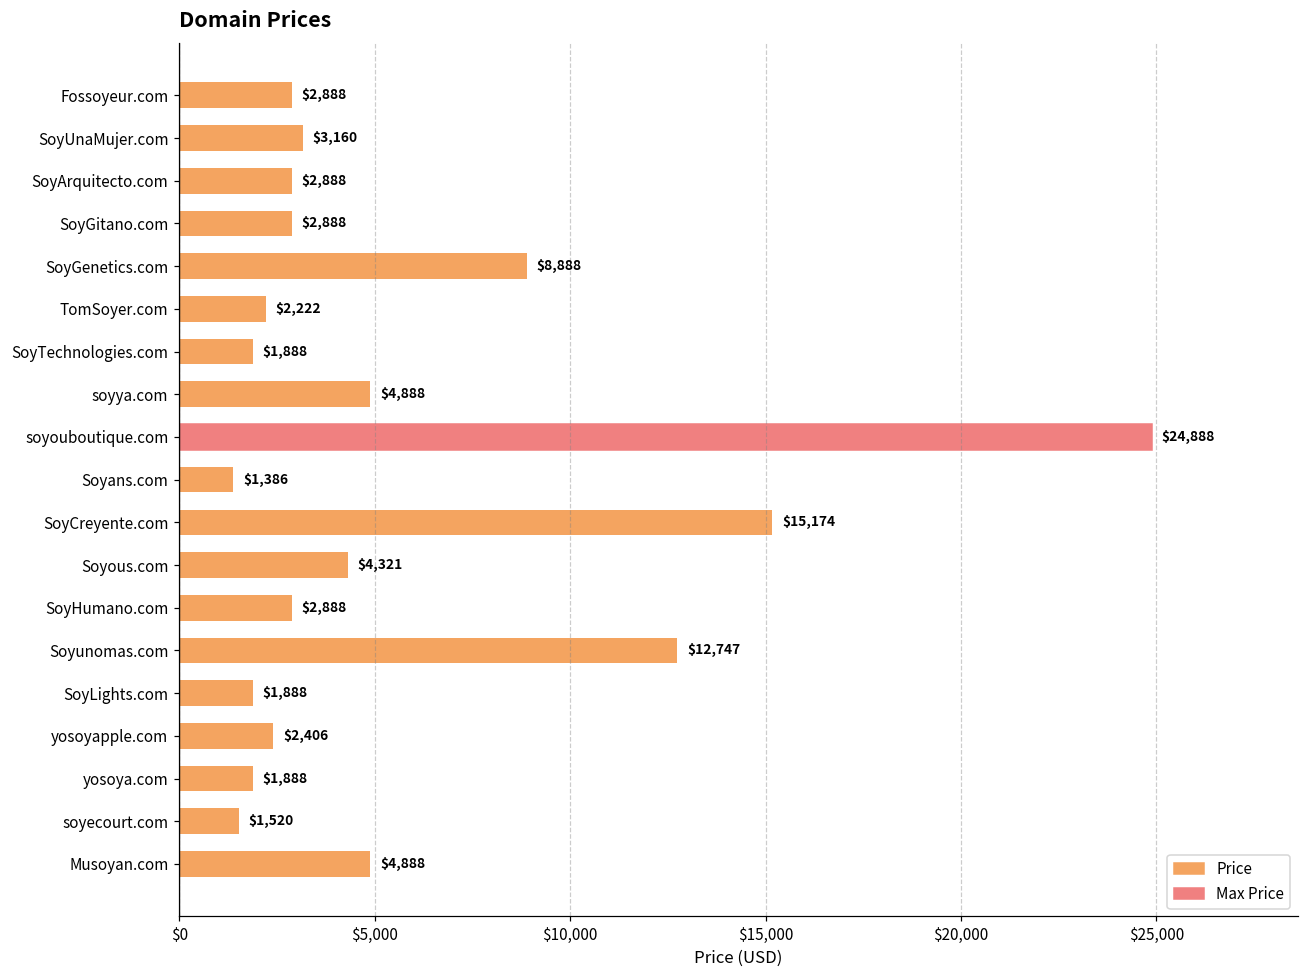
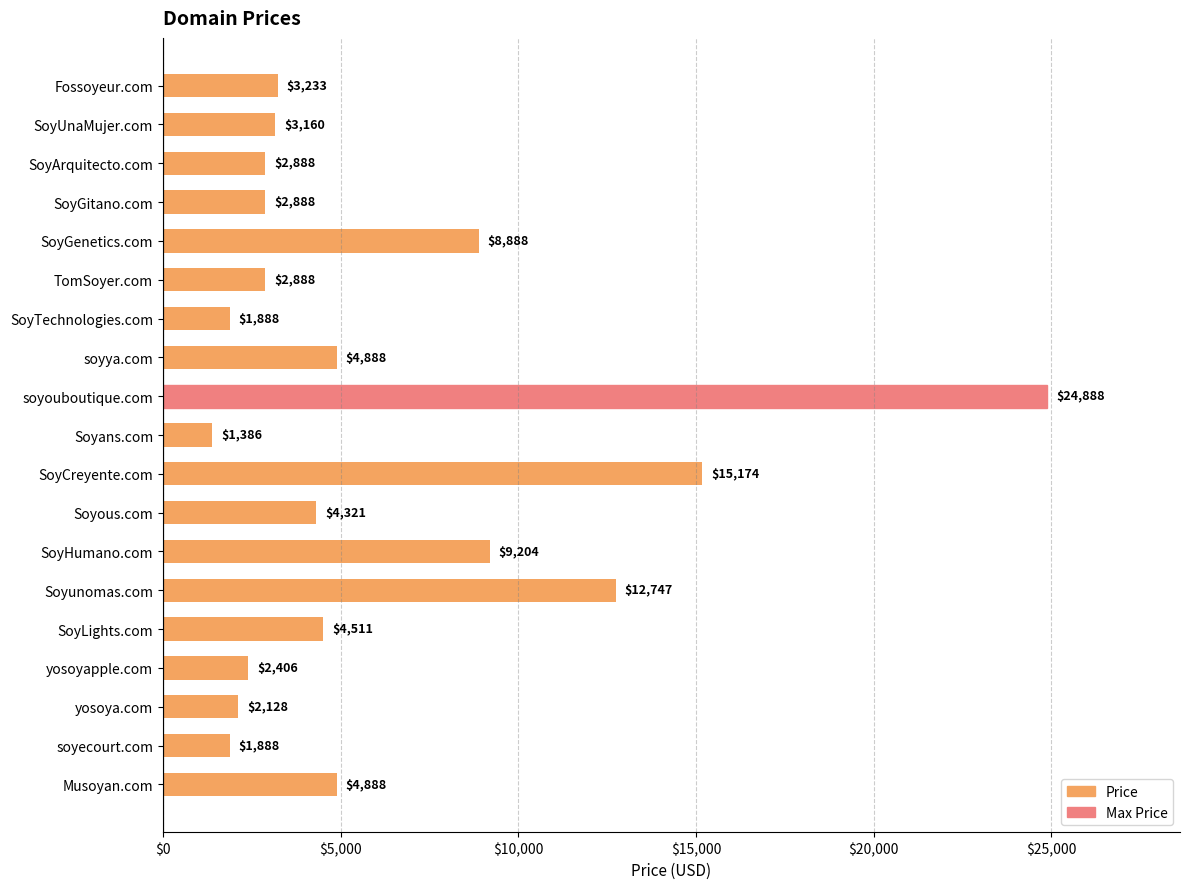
  {
-   "Fossoyeur.com": "$2,888",
+   "Fossoyeur.com": "$3,233",
    "SoyUnaMujer.com": "$3,160",
    "SoyArquitecto.com": "$2,888",
    "SoyGitano.com": "$2,888",
    "SoyGenetics.com": "$8,888",
-   "TomSoyer.com": "$2,222",
+   "TomSoyer.com": "$2,888",
    "SoyTechnologies.com": "$1,888",
    "soyya.com": "$4,888",
    "soyouboutique.com": "$24,888",
    "Soyans.com": "$1,386",
    "SoyCreyente.com": "$15,174",
    "Soyous.com": "$4,321",
-   "SoyHumano.com": "$2,888",
+   "SoyHumano.com": "$9,204",
    "Soyunomas.com": "$12,747",
-   "SoyLights.com": "$1,888",
+   "SoyLights.com": "$4,511",
    "yosoyapple.com": "$2,406",
-   "yosoya.com": "$1,888",
-   "soyecourt.com": "$1,520",
+   "yosoya.com": "$2,128",
+   "soyecourt.com": "$1,888",
    "Musoyan.com": "$4,888"
  }
